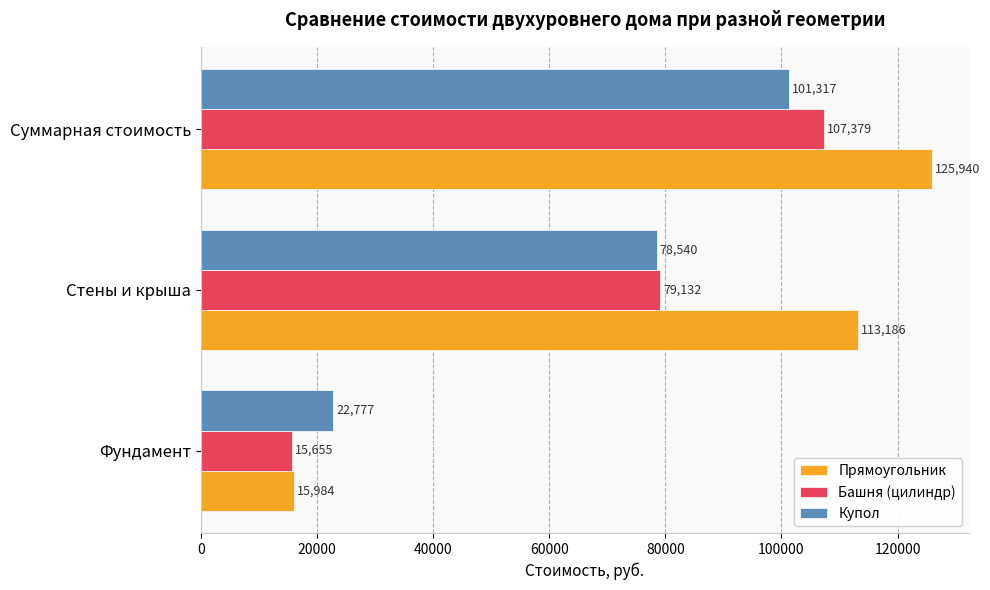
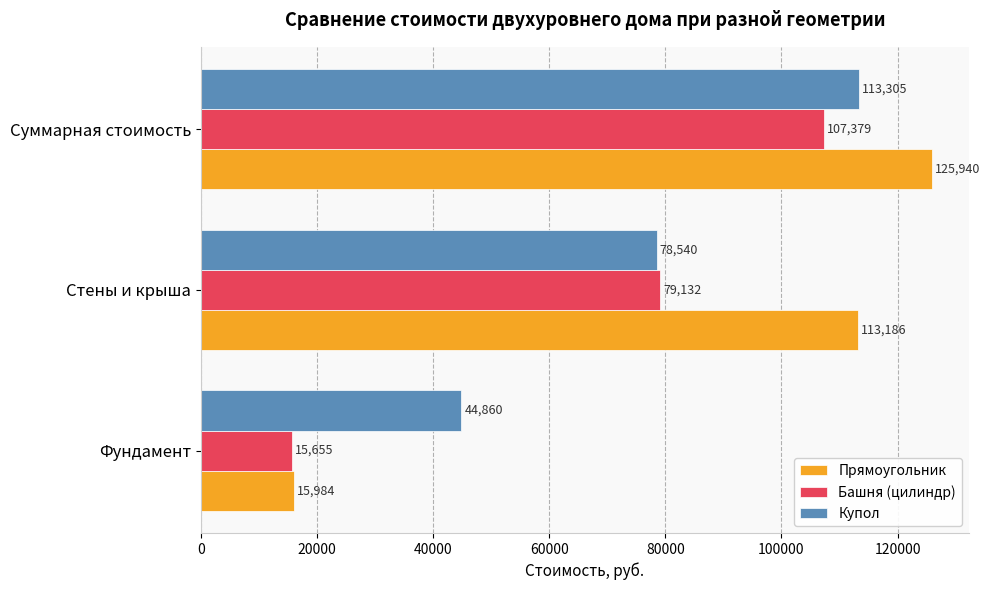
  {
    "Прямоугольник": {
      "Суммарная стоимость": "125,940",
      "Стены и крыша": "113,186",
      "Фундамент": "15,984"
    },
    "Башня (цилиндр)": {
      "Суммарная стоимость": "107,379",
      "Стены и крыша": "79,132",
      "Фундамент": "15,655"
    },
    "Купол": {
-     "Суммарная стоимость": "101,317",
+     "Суммарная стоимость": "113,305",
      "Стены и крыша": "78,540",
-     "Фундамент": "22,777"
+     "Фундамент": "44,860"
    }
  }
